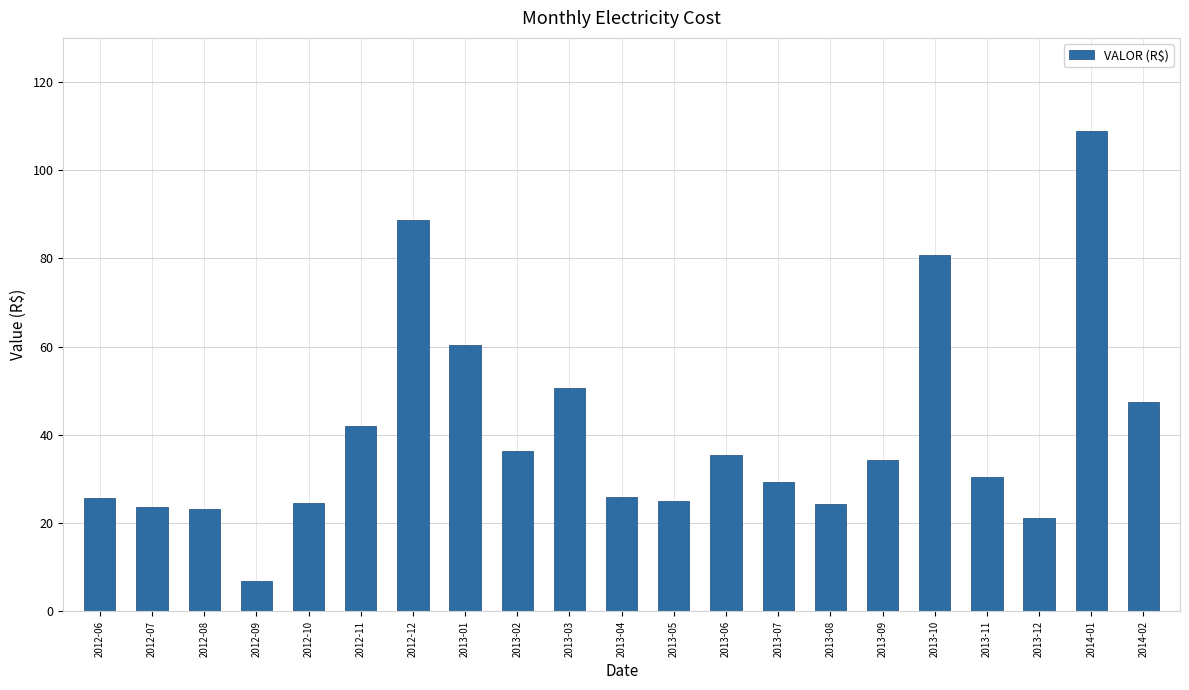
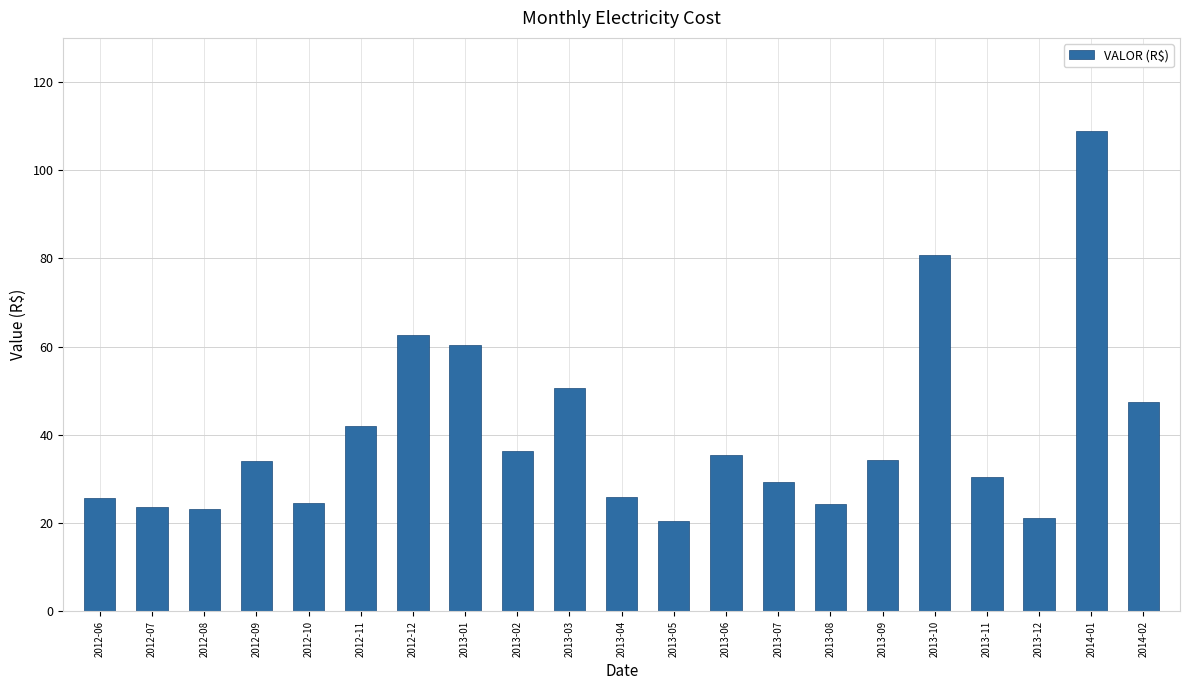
  {
    "2012-06": 26,
    "2012-07": 24,
    "2012-08": 23,
-   "2012-09": 7,
+   "2012-09": 34,
    "2012-10": 25,
    "2012-11": 42,
-   "2012-12": 89,
+   "2012-12": 63,
    "2013-01": 60,
    "2013-02": 36,
    "2013-03": 51,
    "2013-04": 26,
-   "2013-05": 25,
+   "2013-05": 20,
    "2013-06": 36,
    "2013-07": 29,
    "2013-08": 24,
    "2013-09": 34,
    "2013-10": 81,
    "2013-11": 30,
    "2013-12": 21,
    "2014-01": 109,
    "2014-02": 47
  }
